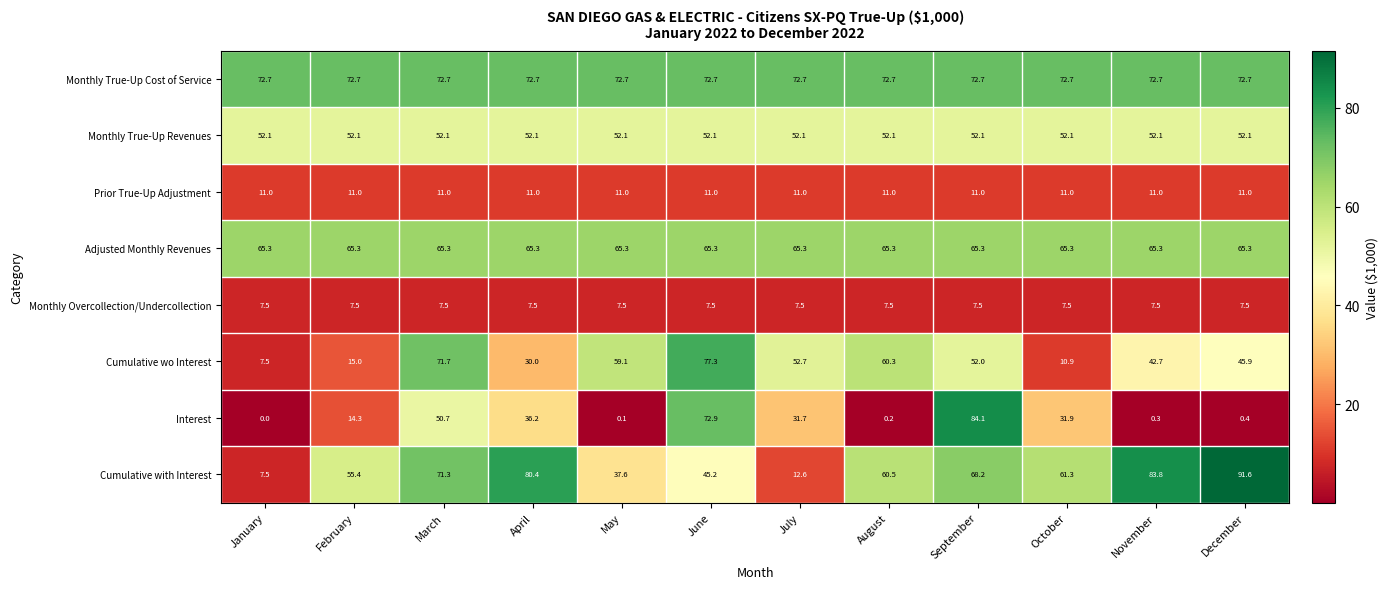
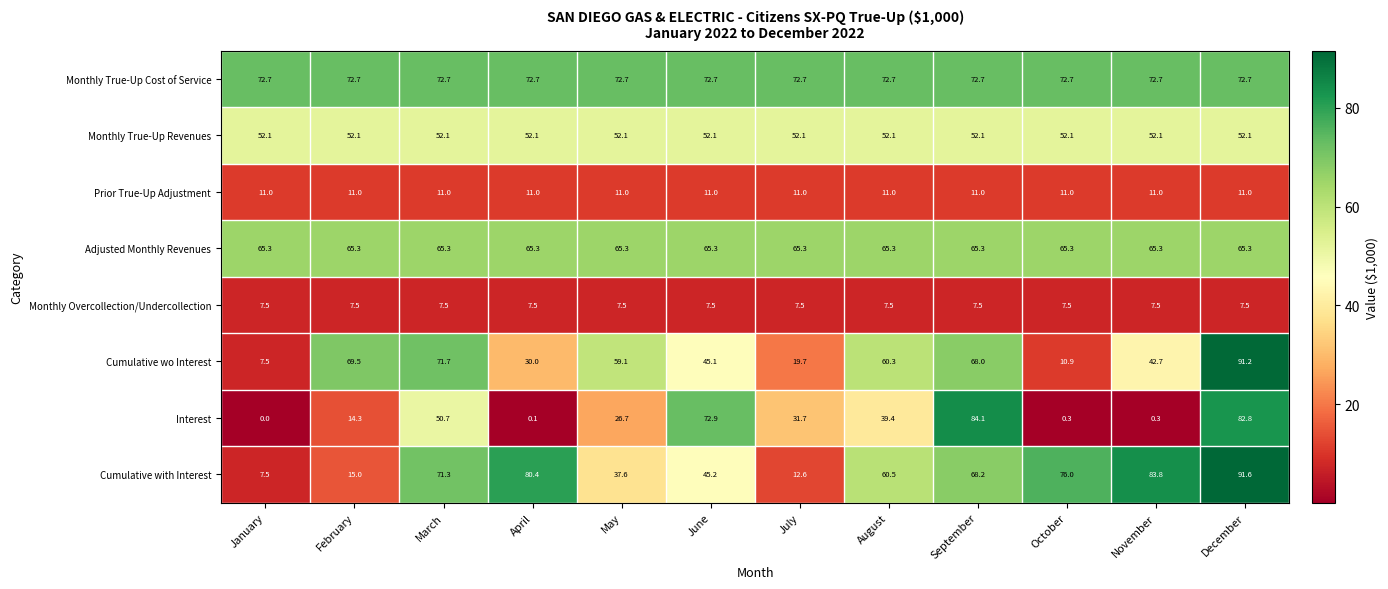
  {
    "Monthly True-Up Cost of Service": {
      "January": 72.7,
      "February": 72.7,
      "March": 72.7,
      "April": 72.7,
      "May": 72.7,
      "June": 72.7,
      "July": 72.7,
      "August": 72.7,
      "September": 72.7,
      "October": 72.7,
      "November": 72.7,
      "December": 72.7
    },
    "Monthly True-Up Revenues": {
      "January": 52.1,
      "February": 52.1,
      "March": 52.1,
      "April": 52.1,
      "May": 52.1,
      "June": 52.1,
      "July": 52.1,
      "August": 52.1,
      "September": 52.1,
      "October": 52.1,
      "November": 52.1,
      "December": 52.1
    },
    "Prior True-Up Adjustment": {
      "January": 11.0,
      "February": 11.0,
      "March": 11.0,
      "April": 11.0,
      "May": 11.0,
      "June": 11.0,
      "July": 11.0,
      "August": 11.0,
      "September": 11.0,
      "October": 11.0,
      "November": 11.0,
      "December": 11.0
    },
    "Adjusted Monthly Revenues": {
      "January": 65.3,
      "February": 65.3,
      "March": 65.3,
      "April": 65.3,
      "May": 65.3,
      "June": 65.3,
      "July": 65.3,
      "August": 65.3,
      "September": 65.3,
      "October": 65.3,
      "November": 65.3,
      "December": 65.3
    },
    "Monthly Overcollection/Undercollection": {
      "January": 7.5,
      "February": 7.5,
      "March": 7.5,
      "April": 7.5,
      "May": 7.5,
      "June": 7.5,
      "July": 7.5,
      "August": 7.5,
      "September": 7.5,
      "October": 7.5,
      "November": 7.5,
      "December": 7.5
    },
    "Cumulative wo Interest": {
      "January": 7.5,
-     "February": 15.0,
+     "February": 69.5,
      "March": 71.7,
      "April": 30.0,
      "May": 59.1,
-     "June": 77.3,
-     "July": 52.7,
+     "June": 45.1,
+     "July": 19.7,
      "August": 60.3,
-     "September": 52.0,
+     "September": 68.0,
      "October": 10.9,
      "November": 42.7,
-     "December": 45.9
+     "December": 91.2
    },
    "Interest": {
      "January": 0.0,
      "February": 14.3,
      "March": 50.7,
-     "April": 36.2,
-     "May": 0.1,
+     "April": 0.1,
+     "May": 26.7,
      "June": 72.9,
      "July": 31.7,
-     "August": 0.2,
+     "August": 39.4,
      "September": 84.1,
-     "October": 31.9,
+     "October": 0.3,
      "November": 0.3,
-     "December": 0.4
+     "December": 82.8
    },
    "Cumulative with Interest": {
      "January": 7.5,
-     "February": 55.4,
+     "February": 15.0,
      "March": 71.3,
      "April": 80.4,
      "May": 37.6,
      "June": 45.2,
      "July": 12.6,
      "August": 60.5,
      "September": 68.2,
-     "October": 61.3,
+     "October": 76.0,
      "November": 83.8,
      "December": 91.6
    }
  }
